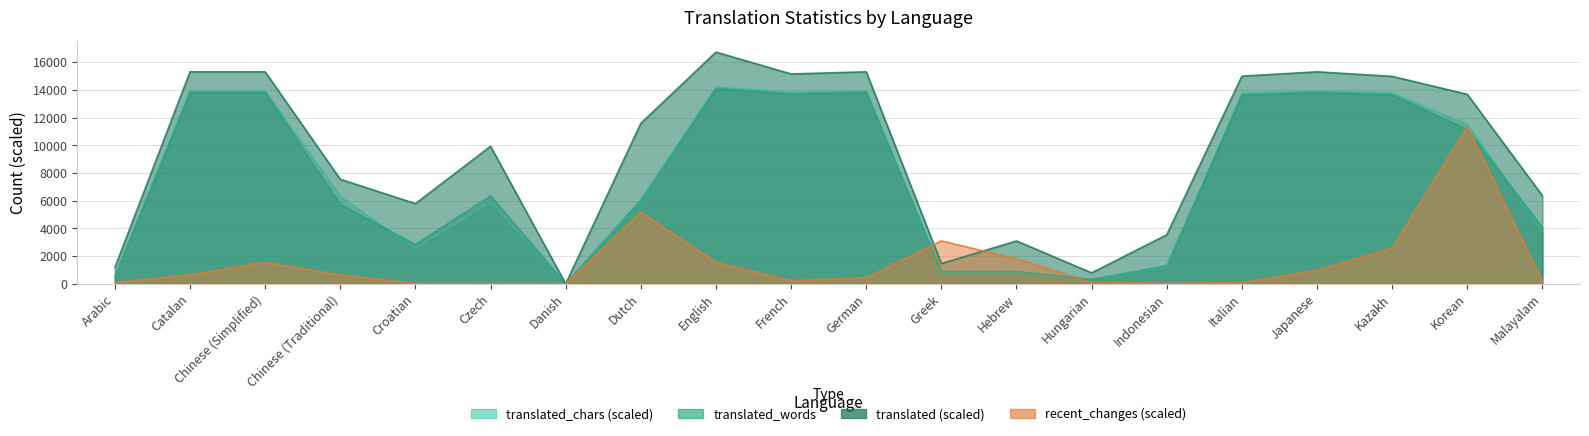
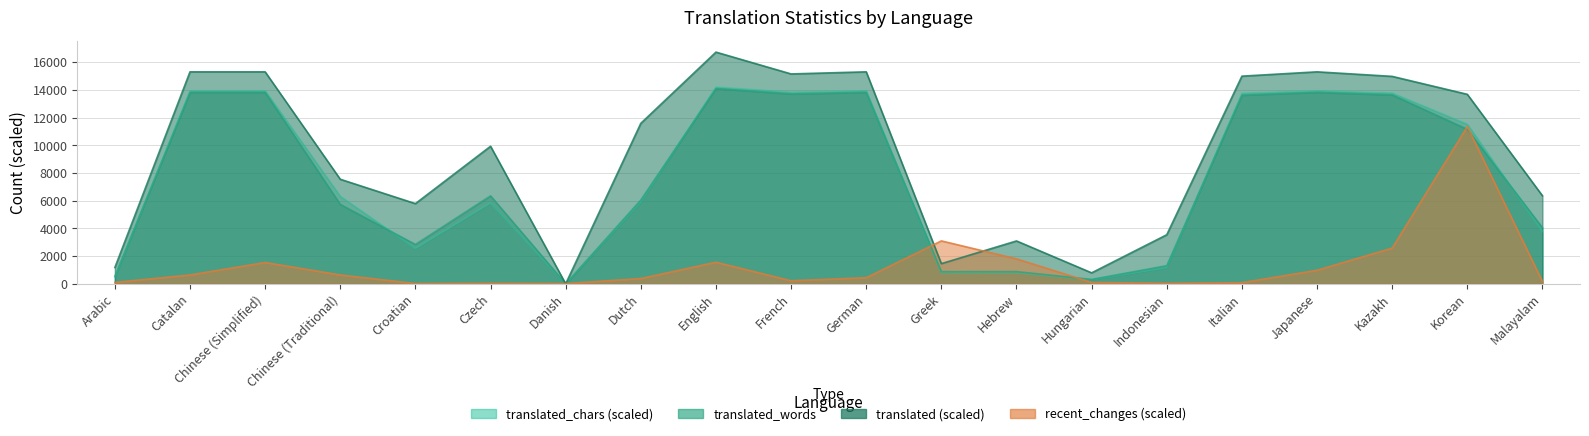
  {
    "recent_changes (scaled)": {
      "Arabic": 100,
      "Catalan": 600,
      "Chinese (Simplified)": 1500,
      "Chinese (Traditional)": 600,
      "Croatian": 0,
      "Czech": 0,
-     "Dutch": 5200,
+     "Dutch": 400,
      "English": 1600,
      "French": 200,
      "German": 400,
      "Greek": 3100,
      "Hebrew": 1800,
      "Hungarian": 100,
      "Indonesian": 0,
      "Italian": 100,
      "Japanese": 1000,
      "Kazakh": 2600,
      "Malayalam": 200
    }
  }
